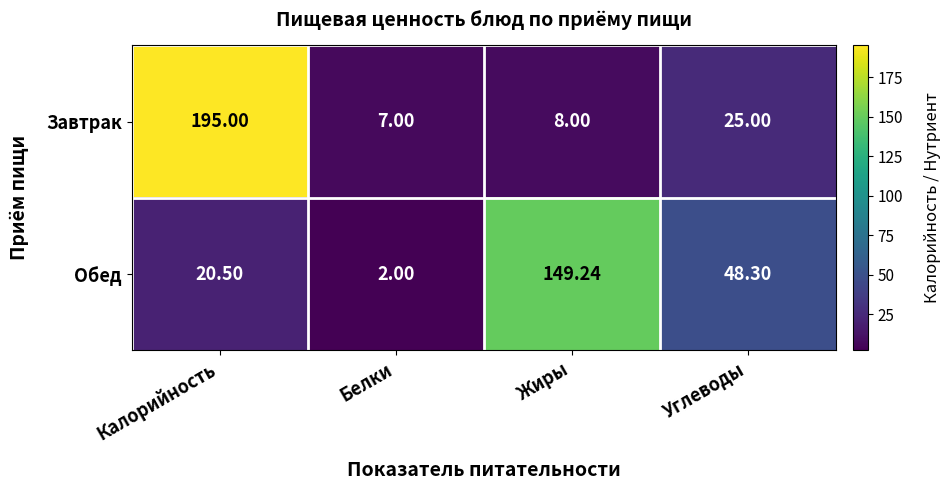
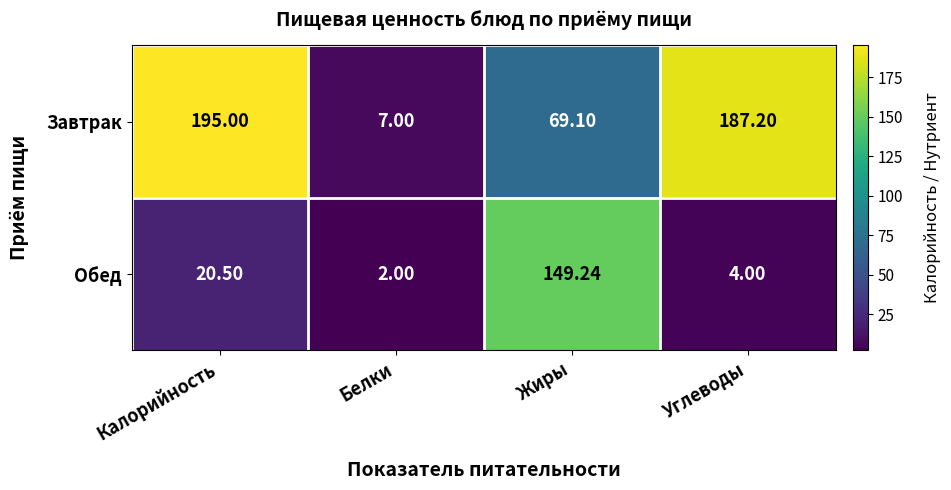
  {
    "Завтрак": {
      "Калорийность": 195.00,
      "Белки": 7.00,
-     "Жиры": 8.00,
-     "Углеводы": 25.00
+     "Жиры": 69.10,
+     "Углеводы": 187.20
    },
    "Обед": {
      "Калорийность": 20.50,
      "Белки": 2.00,
      "Жиры": 149.24,
-     "Углеводы": 48.30
+     "Углеводы": 4.00
    }
  }
